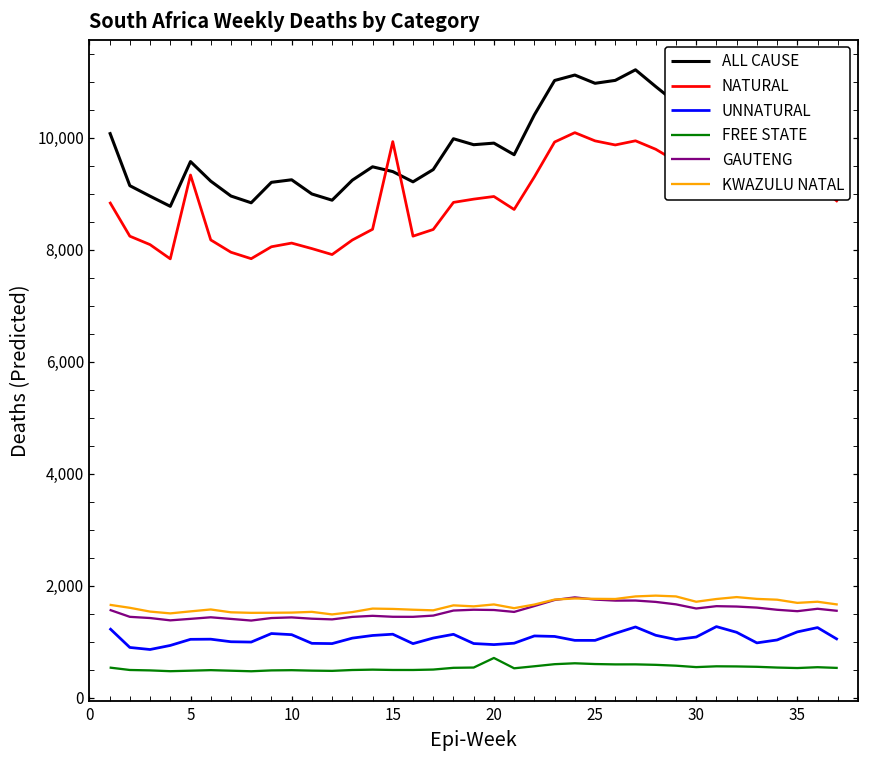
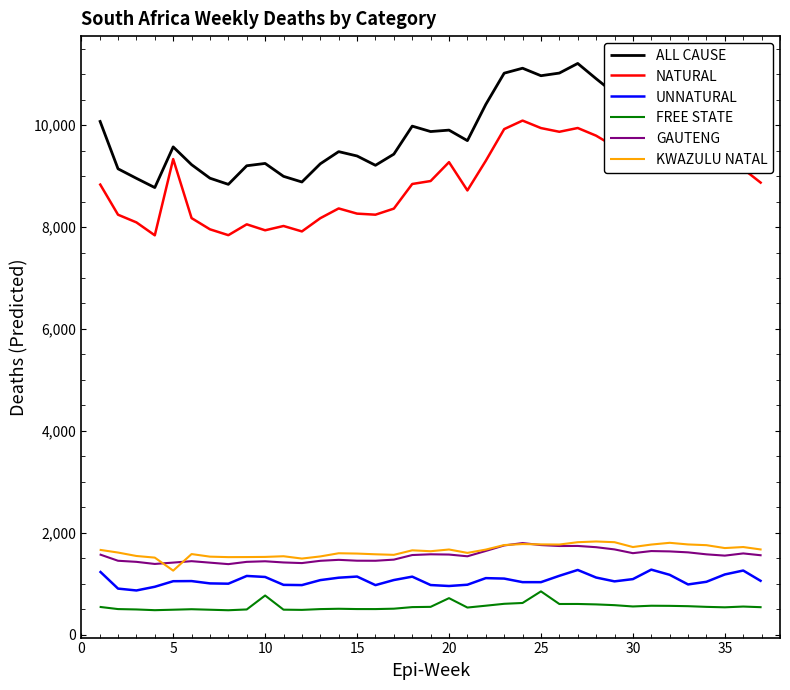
  {
    "ALL CAUSE": {
      "5": "9,600",
      "10": "9,200",
      "15": "9,400",
      "20": "9,900",
      "25": "11,000"
    },
    "NATURAL": {
      "5": "9,300",
-     "10": "8,100",
-     "15": "9,900",
-     "20": "9,000",
+     "10": "7,900",
+     "15": "8,300",
+     "20": "9,300",
      "25": "9,900"
    },
    "UNNATURAL": {
      "5": "1,000",
      "10": "1,100",
      "15": "1,100",
      "20": "1,000",
      "25": "1,000",
      "30": "1,100",
      "35": "1,200"
    },
    "FREE STATE": {
      "5": "500",
-     "10": "500",
+     "10": "800",
      "15": "500",
      "20": "700",
-     "25": "600",
+     "25": "800",
      "30": "600",
      "35": "500"
    },
    "GAUTENG": {
      "5": "1,400",
      "10": "1,400",
      "15": "1,400",
      "20": "1,600",
      "30": "1,600",
      "35": "1,500"
    },
    "KWAZULU NATAL": {
-     "5": "1,500",
+     "5": "1,300",
      "10": "1,500",
      "15": "1,600",
      "20": "1,700",
      "30": "1,700",
      "35": "1,700"
    }
  }
